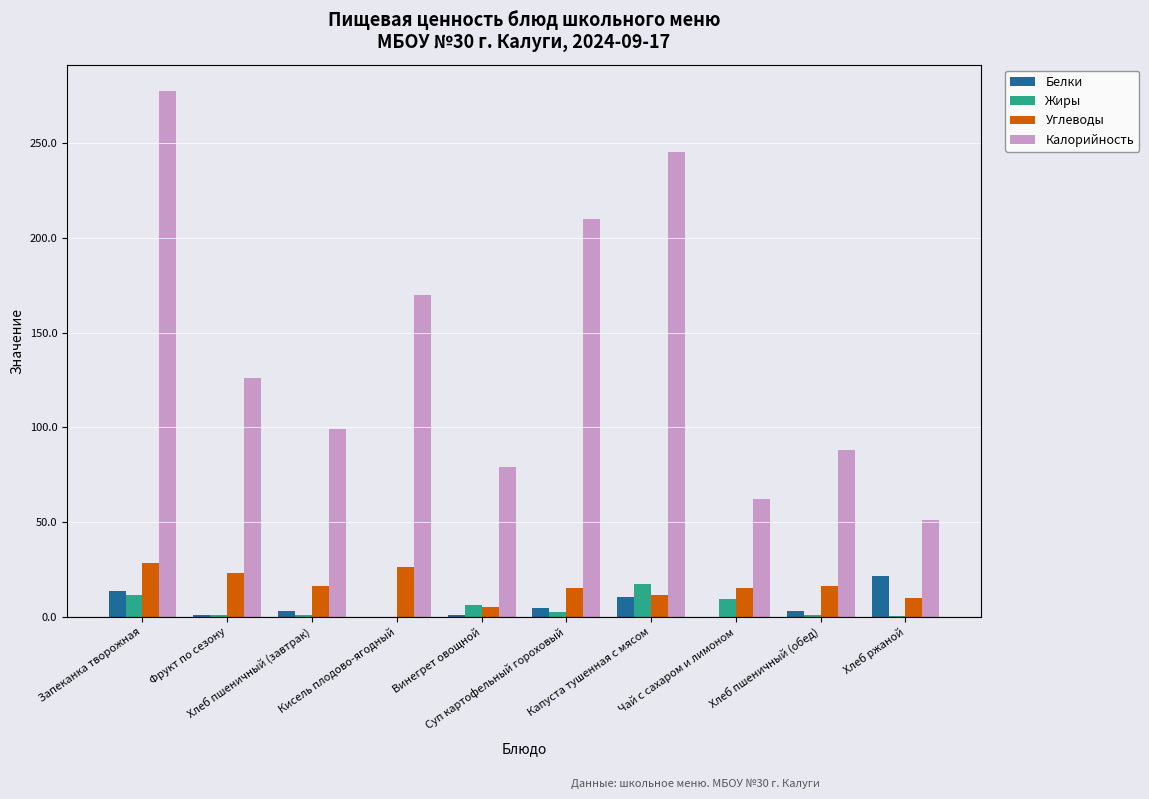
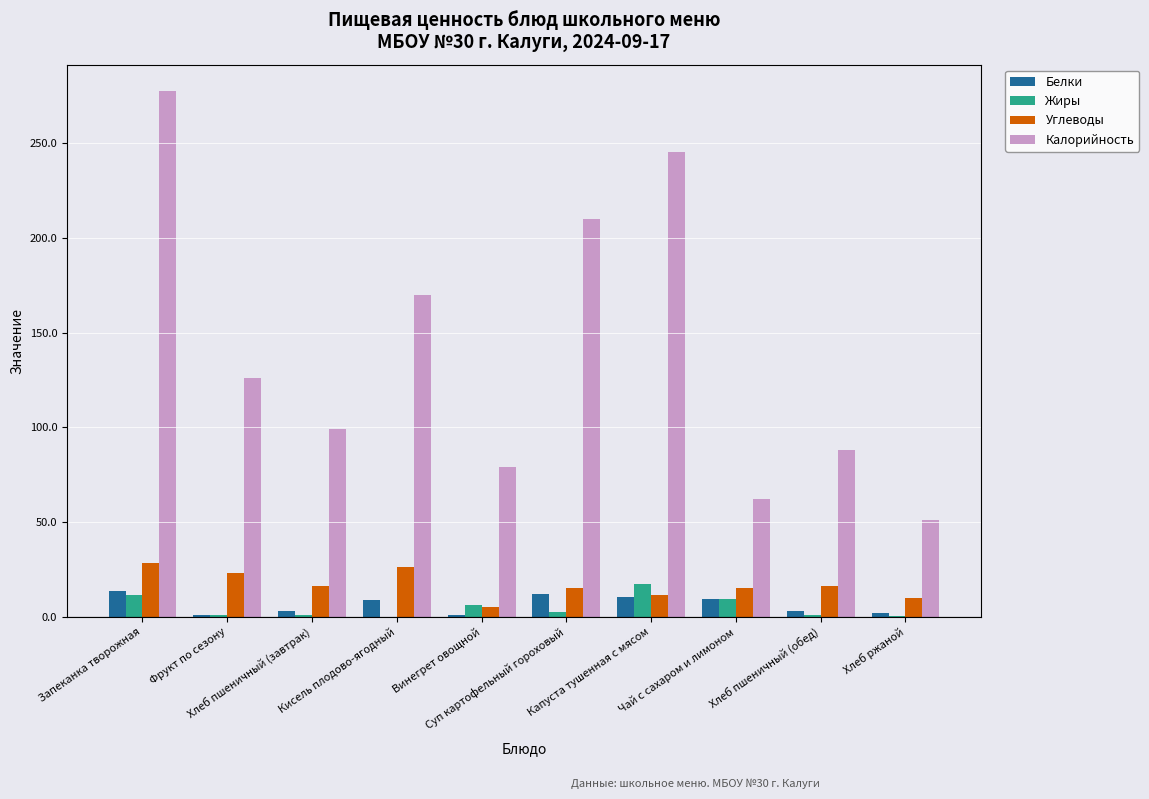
  {
    "Белки": {
      "Запеканка творожная": 14,
      "Хлеб пшеничный (завтрак)": 3,
-     "Кисель плодово-ягодный": 0,
-     "Суп картофельный гороховый": 5,
+     "Кисель плодово-ягодный": 9,
+     "Суп картофельный гороховый": 12,
      "Капуста тушенная с мясом": 11,
-     "Чай с сахаром и лимоном": 0,
+     "Чай с сахаром и лимоном": 9,
      "Хлеб пшеничный (обед)": 3,
-     "Хлеб ржаной": 22
+     "Хлеб ржаной": 2
    },
    "Жиры": {
      "Запеканка творожная": 12,
      "Кисель плодово-ягодный": 0,
      "Винегрет овощной": 6,
      "Суп картофельный гороховый": 3,
      "Капуста тушенная с мясом": 17,
      "Чай с сахаром и лимоном": 10
    },
    "Углеводы": {
      "Запеканка творожная": 29,
      "Фрукт по сезону": 23,
      "Хлеб пшеничный (завтрак)": 16,
      "Кисель плодово-ягодный": 26,
      "Винегрет овощной": 5,
      "Суп картофельный гороховый": 16,
      "Капуста тушенная с мясом": 11,
      "Чай с сахаром и лимоном": 15,
      "Хлеб пшеничный (обед)": 16,
      "Хлеб ржаной": 10
    },
    "Калорийность": {
      "Запеканка творожная": 277,
      "Фрукт по сезону": 126,
      "Хлеб пшеничный (завтрак)": 99,
      "Кисель плодово-ягодный": 170,
      "Винегрет овощной": 79,
      "Суп картофельный гороховый": 210,
      "Капуста тушенная с мясом": 245,
      "Чай с сахаром и лимоном": 62,
      "Хлеб пшеничный (обед)": 88,
      "Хлеб ржаной": 51
    }
  }
